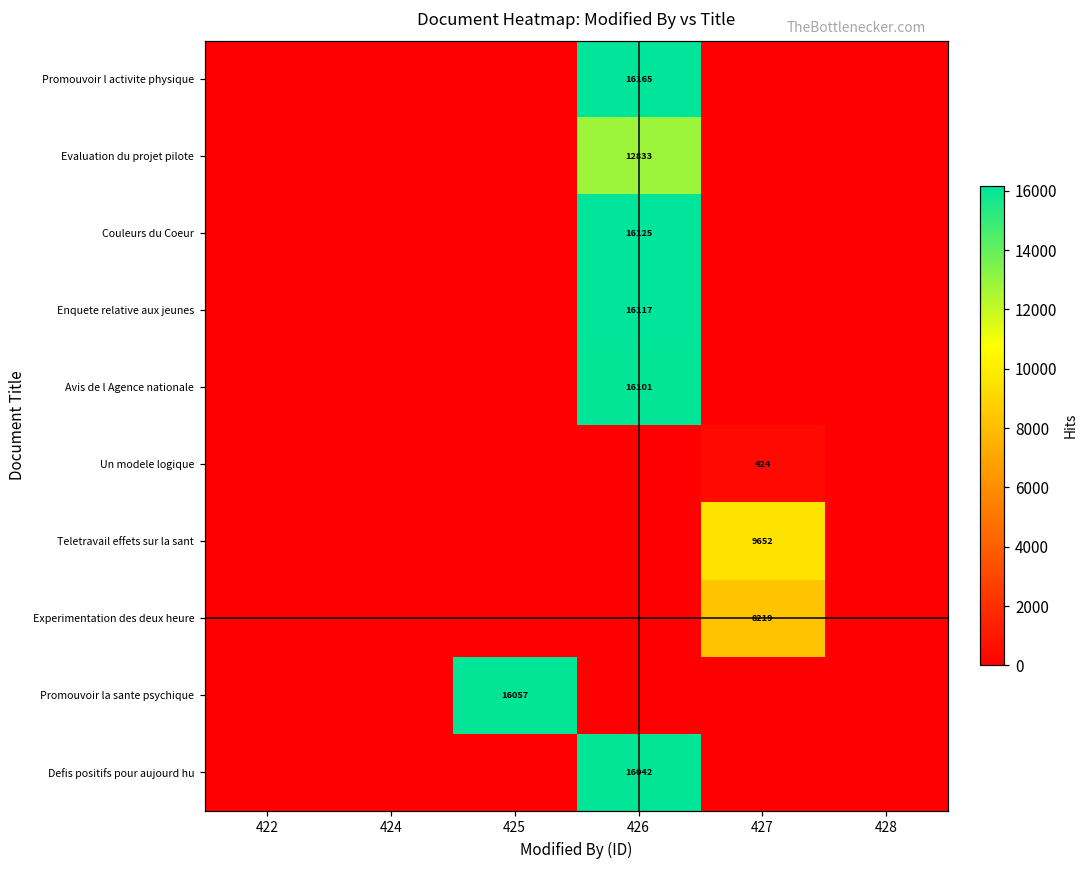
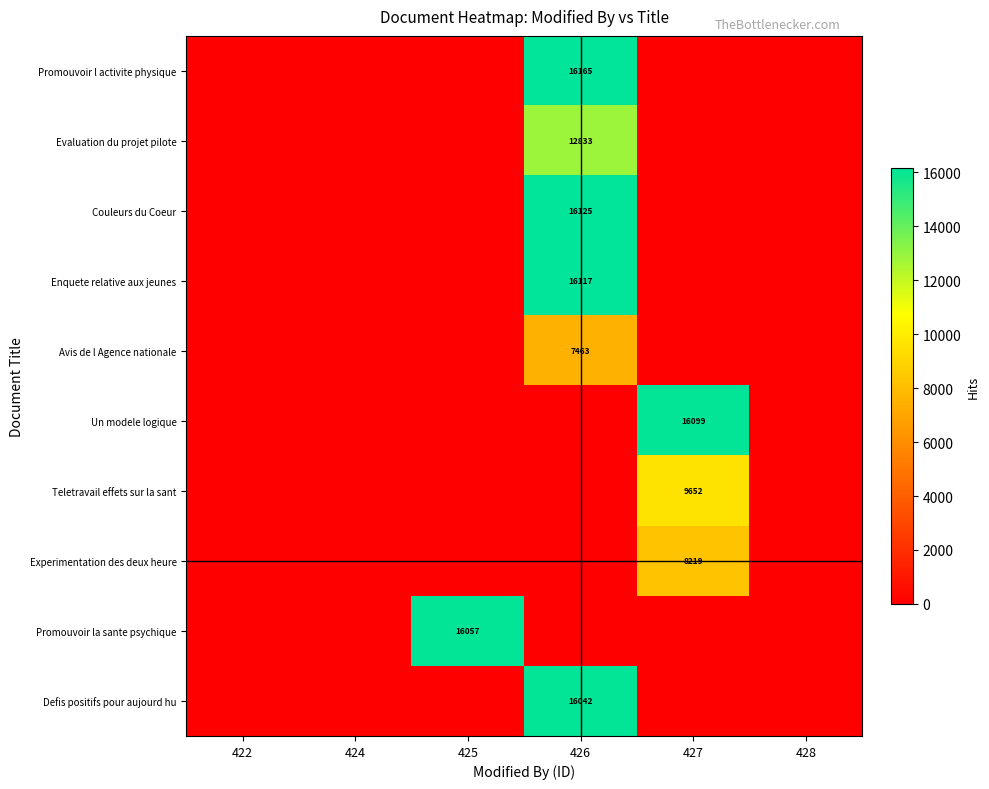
  {
    "Promouvoir l activite physique": {
      "426": 16165
    },
    "Evaluation du projet pilote": {
      "426": 12833
    },
    "Couleurs du Coeur": {
      "426": 16125
    },
    "Enquete relative aux jeunes": {
      "426": 16117
    },
    "Avis de l Agence nationale": {
-     "426": 16101
+     "426": 7463
    },
    "Un modele logique": {
-     "427": 424
+     "427": 16099
    },
    "Teletravail effets sur la sant": {
      "427": 9652
    },
    "Experimentation des deux heure": {
      "427": 8219
    },
    "Promouvoir la sante psychique": {
      "425": 16057
    },
    "Defis positifs pour aujourd hu": {
      "426": 16042
    }
  }
